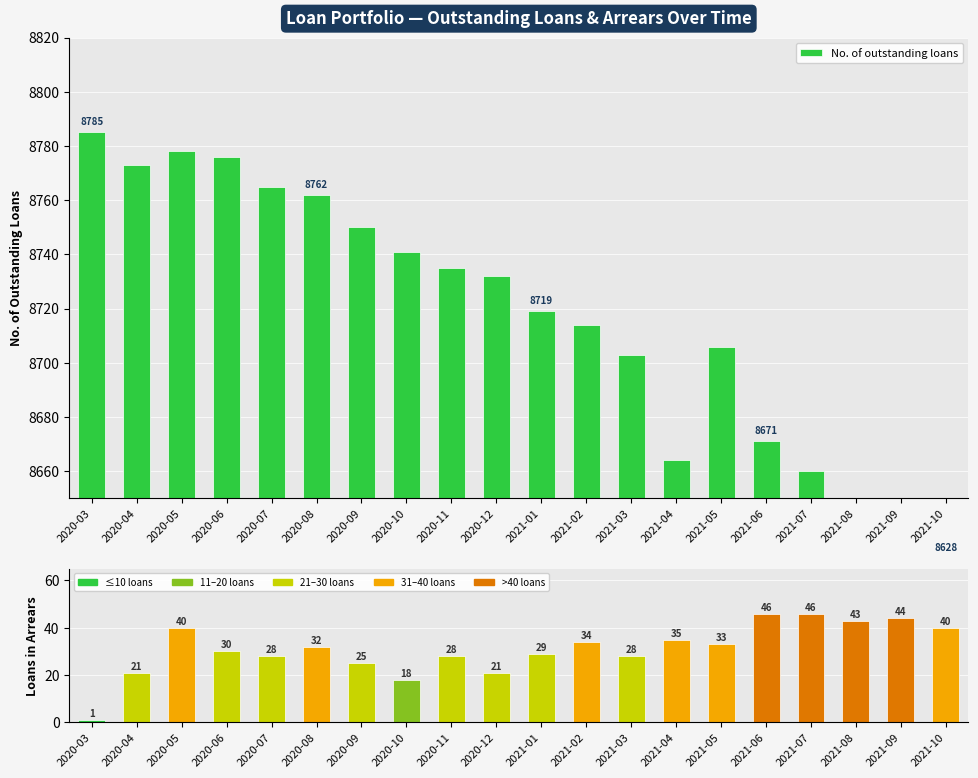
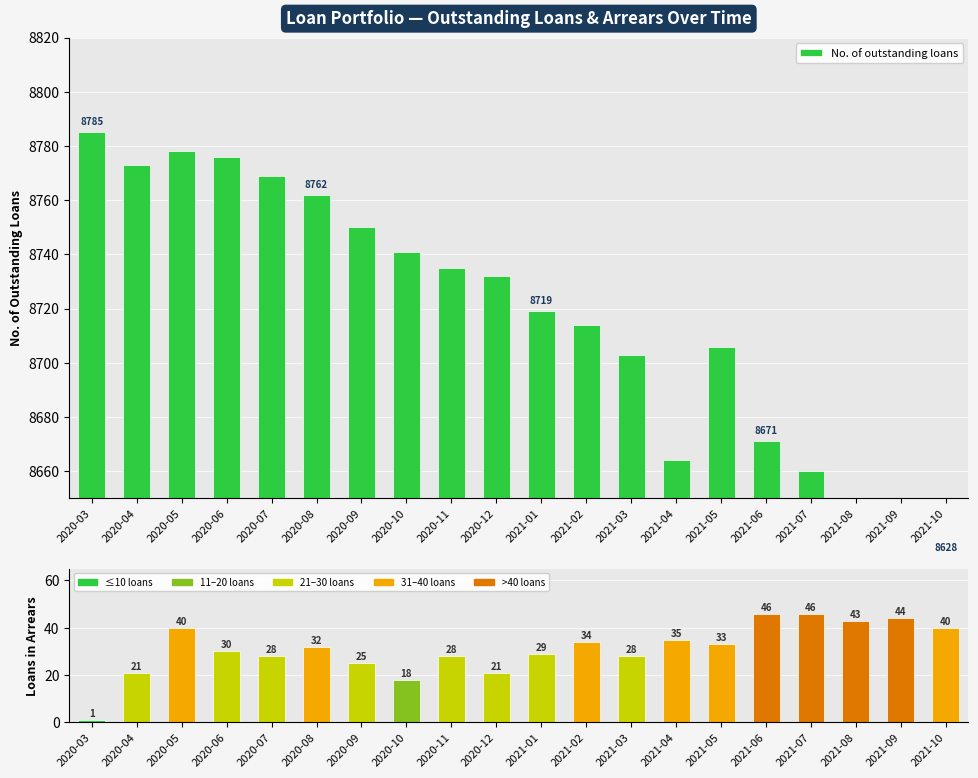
  {
    "Loan Portfolio — Outstanding Loans & Arrears Over Time": {
      "2020-04": 8773,
      "2020-05": 8778,
      "2020-06": 8776,
-     "2020-07": 8765,
+     "2020-07": 8769,
      "2020-09": 8750,
      "2020-10": 8741,
      "2020-11": 8735,
      "2020-12": 8732,
      "2021-02": 8714,
      "2021-03": 8703,
      "2021-04": 8664,
      "2021-05": 8706,
      "2021-07": 8660
    }
  }
